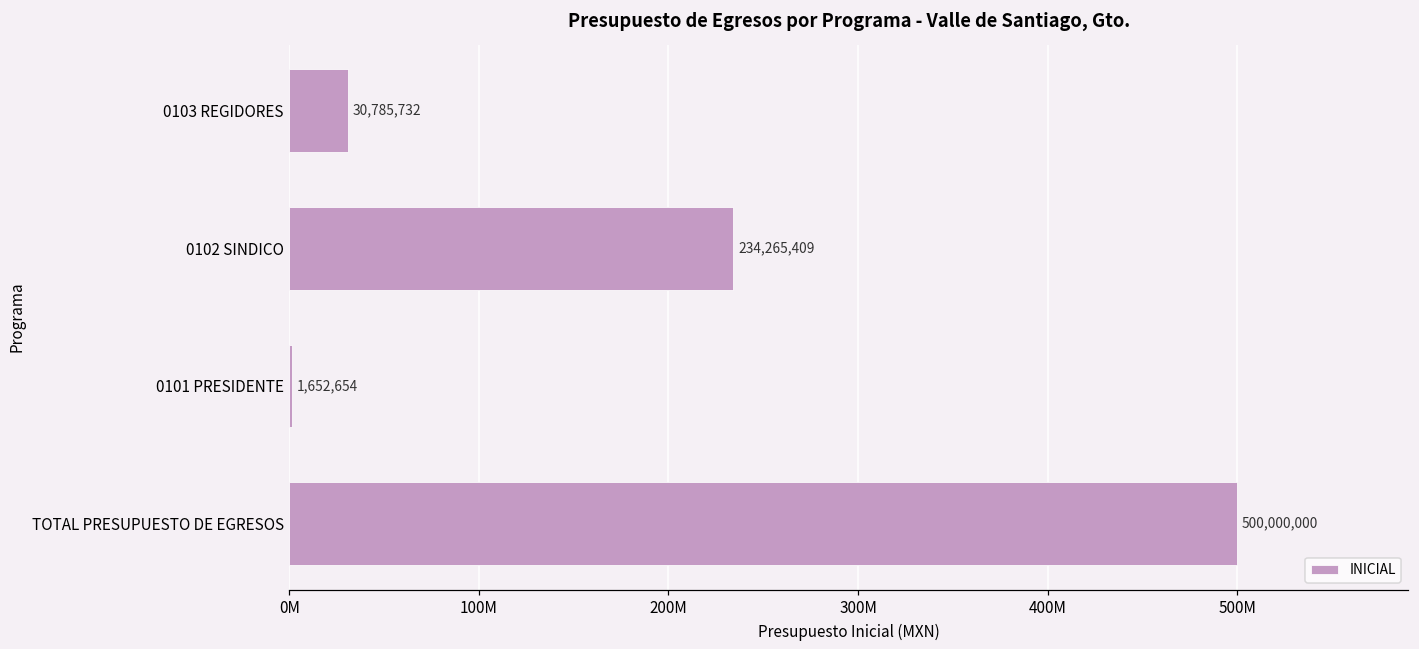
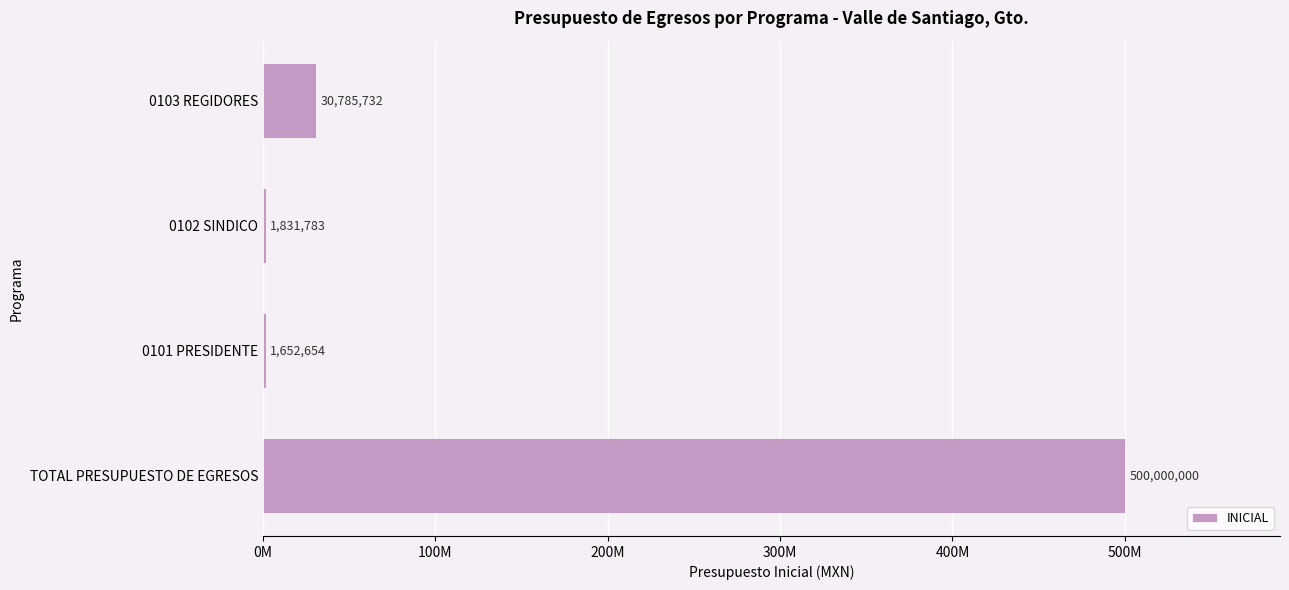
  {
    "0103 REGIDORES": "30,785,732",
-   "0102 SINDICO": "234,265,409",
+   "0102 SINDICO": "1,831,783",
    "0101 PRESIDENTE": "1,652,654",
    "TOTAL PRESUPUESTO DE EGRESOS": "500,000,000"
  }
